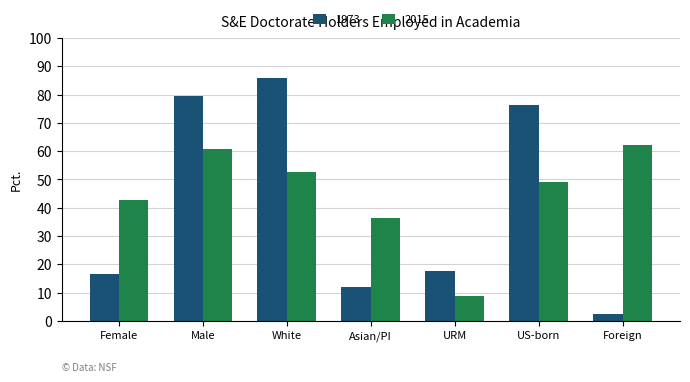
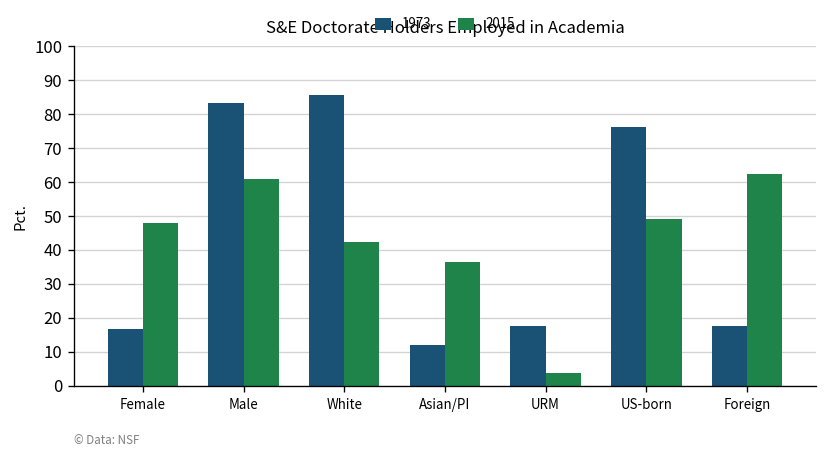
  {
    "1973": {
      "Female": 17,
-     "Male": 80,
+     "Male": 83,
      "White": 86,
      "Asian/PI": 12,
      "URM": 18,
      "US-born": 76,
-     "Foreign": 2
+     "Foreign": 18
    },
    "2015": {
-     "Female": 43,
+     "Female": 48,
      "Male": 61,
-     "White": 53,
+     "White": 42,
      "Asian/PI": 37,
-     "URM": 9,
+     "URM": 4,
      "US-born": 49,
      "Foreign": 62
    }
  }
